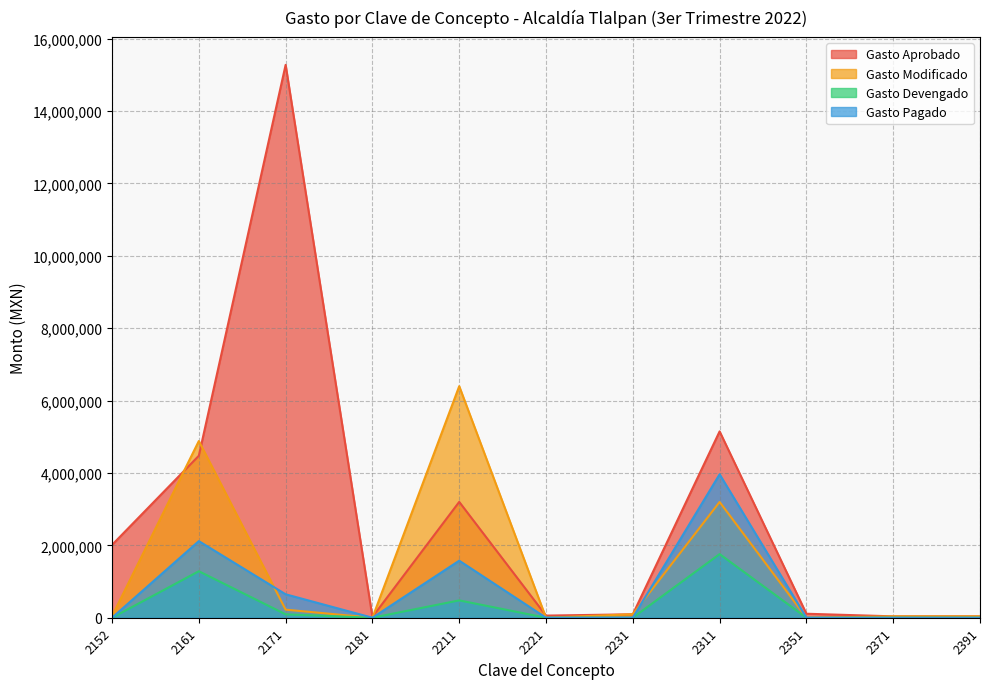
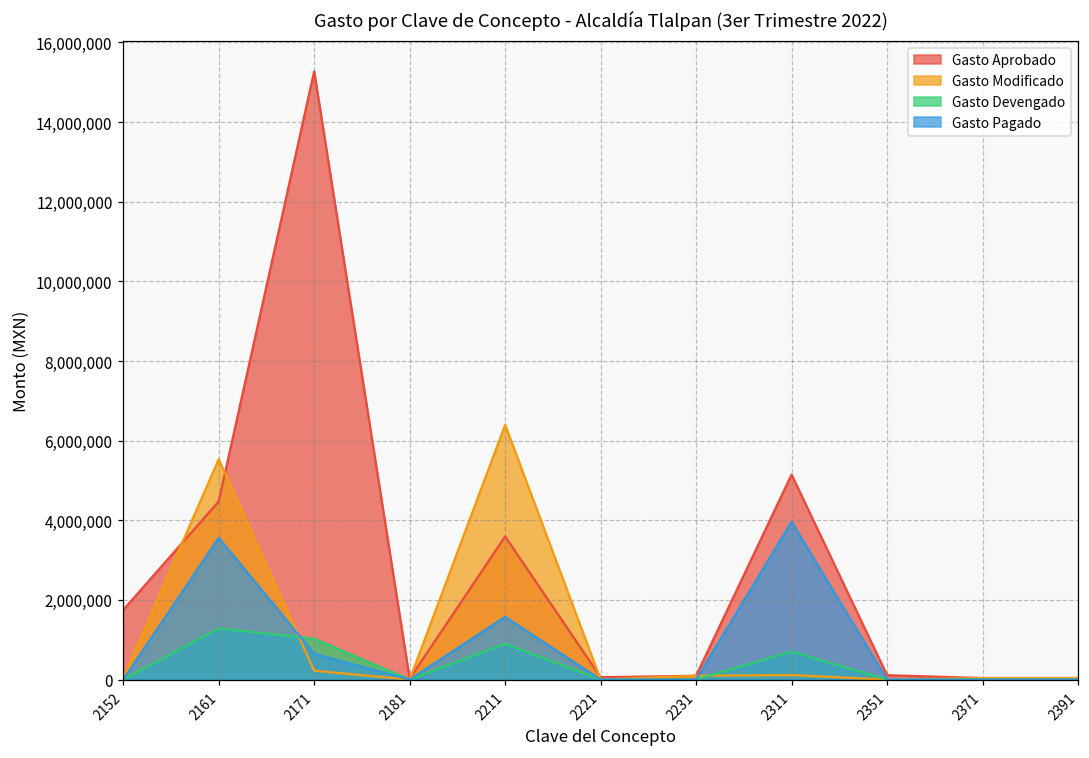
  {
    "Gasto Aprobado": {
-     "2152": "2,000,000",
+     "2152": "1,700,000",
      "2161": "4,500,000",
      "2171": "15,300,000",
-     "2211": "3,200,000",
+     "2211": "3,600,000",
      "2311": "5,100,000",
      "2351": "100,000"
    },
    "Gasto Modificado": {
-     "2161": "4,900,000",
+     "2161": "5,500,000",
      "2171": "200,000",
      "2211": "6,400,000",
-     "2311": "3,200,000"
+     "2311": "100,000"
    },
    "Gasto Devengado": {
      "2161": "1,300,000",
-     "2171": "100,000",
-     "2211": "500,000",
-     "2311": "1,800,000"
+     "2171": "1,000,000",
+     "2211": "900,000",
+     "2311": "700,000"
    },
    "Gasto Pagado": {
-     "2161": "2,100,000",
+     "2161": "3,600,000",
      "2171": "600,000",
      "2211": "1,600,000",
      "2311": "4,000,000"
    }
  }
